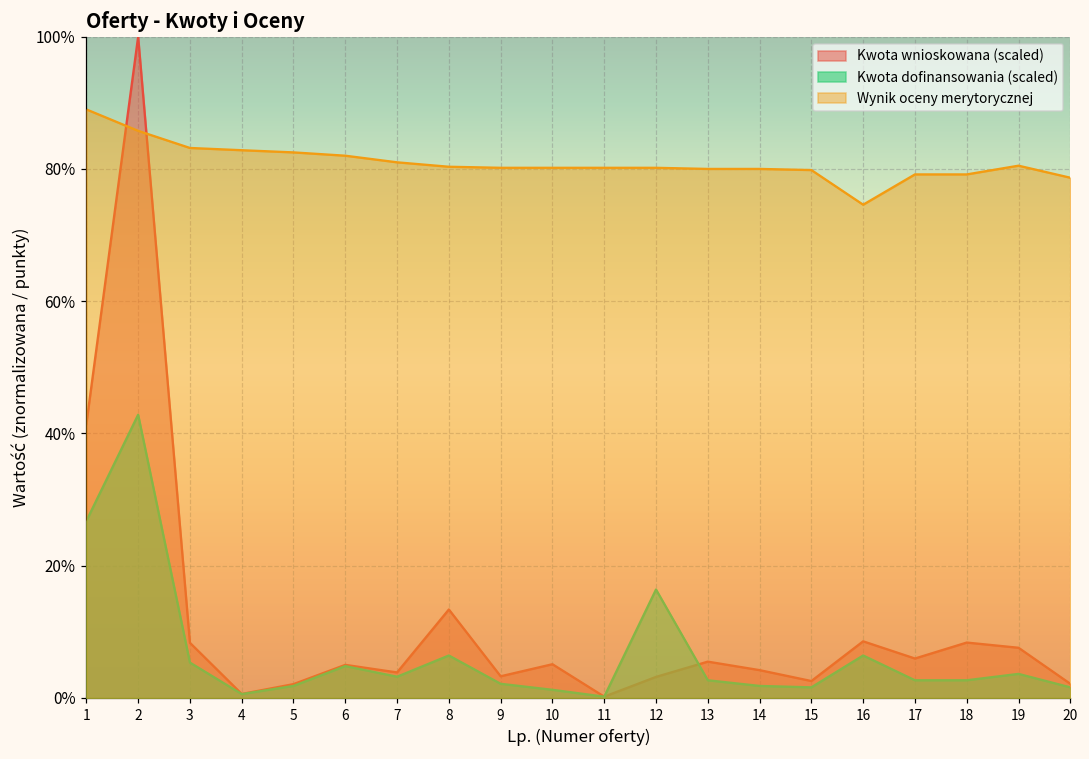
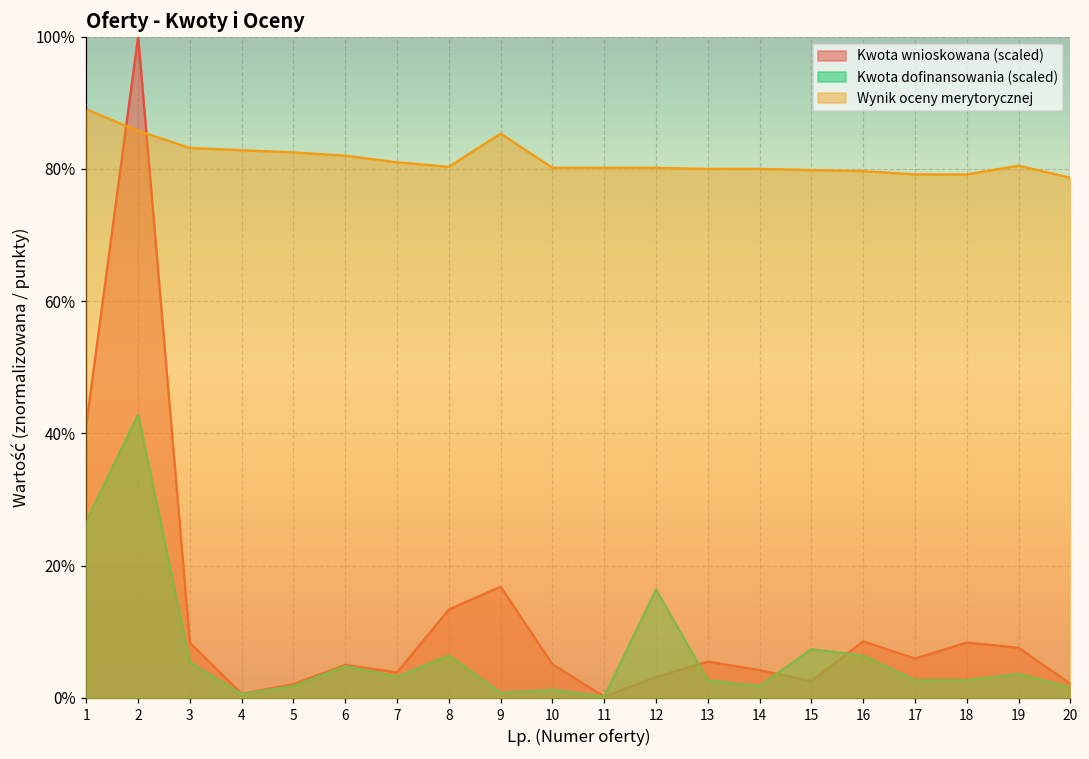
  {
    "Kwota wnioskowana (scaled)": {
      "1": "41%",
      "2": "100%",
      "3": "8%",
      "7": "4%",
      "8": "13%",
-     "9": "3%",
+     "9": "17%",
      "10": "5%",
      "12": "3%",
      "13": "5%",
      "14": "4%",
      "15": "3%",
      "16": "9%",
      "17": "6%",
      "18": "8%",
      "19": "8%",
      "20": "2%"
    },
    "Kwota dofinansowania (scaled)": {
      "1": "27%",
      "2": "43%",
      "3": "5%",
      "7": "3%",
      "8": "6%",
-     "9": "2%",
+     "9": "1%",
      "10": "1%",
      "12": "16%",
      "13": "3%",
      "14": "2%",
-     "15": "2%",
+     "15": "7%",
      "16": "6%",
      "17": "3%",
      "18": "3%",
      "19": "4%",
      "20": "2%"
    },
    "Wynik oceny merytorycznej": {
      "1": "89%",
      "2": "86%",
      "3": "83%",
      "4": "83%",
      "5": "83%",
      "6": "82%",
      "7": "81%",
      "8": "80%",
-     "9": "80%",
+     "9": "85%",
      "10": "80%",
      "11": "80%",
      "12": "80%",
      "13": "80%",
      "14": "80%",
      "15": "80%",
-     "16": "75%",
+     "16": "80%",
      "17": "79%",
      "18": "79%",
      "19": "80%",
      "20": "79%"
    }
  }
